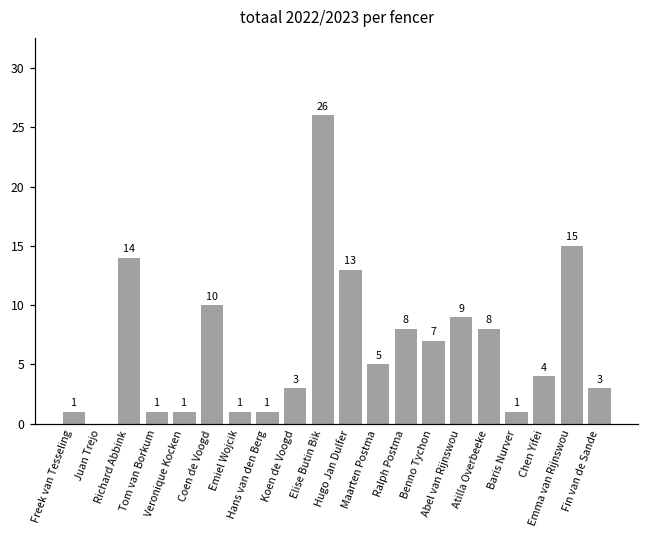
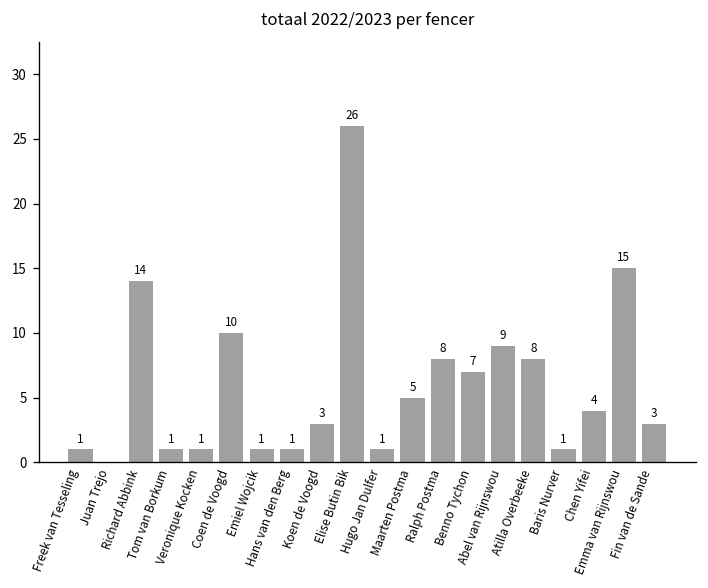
  {
    "Freek van Tesseling": 1,
    "Richard Abbink": 14,
    "Tom van Borkum": 1,
    "Veronique Kocken": 1,
    "Coen de Voogd": 10,
    "Emiel Wojcik": 1,
    "Hans van den Berg": 1,
    "Koen de Voogd": 3,
    "Elise Butin Bik": 26,
-   "Hugo Jan Dulfer": 13,
+   "Hugo Jan Dulfer": 1,
    "Maarten Postma": 5,
    "Ralph Postma": 8,
    "Benno Tychon": 7,
    "Abel van Rijnswou": 9,
    "Atilla Overbeeke": 8,
    "Baris Nurver": 1,
    "Chen Yifei": 4,
    "Emma van Rijnswou": 15,
    "Fin van de Sande": 3
  }
